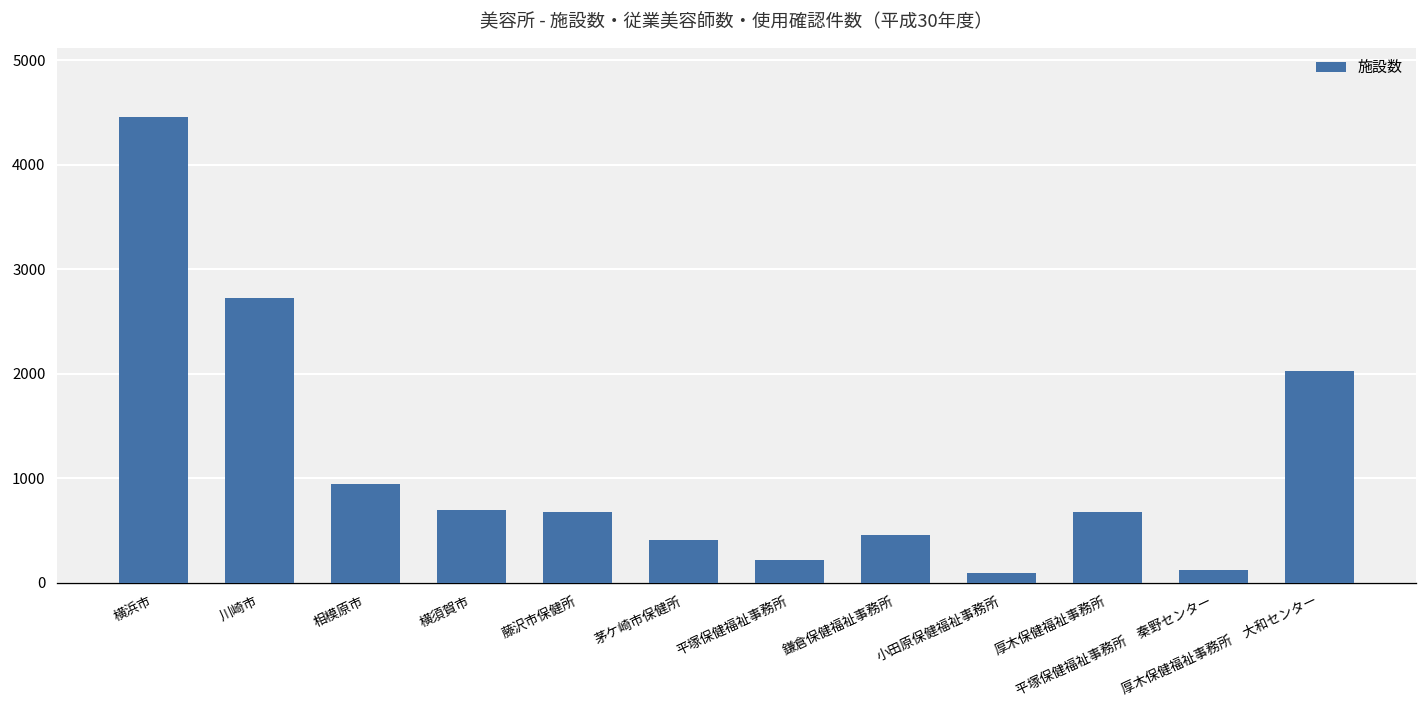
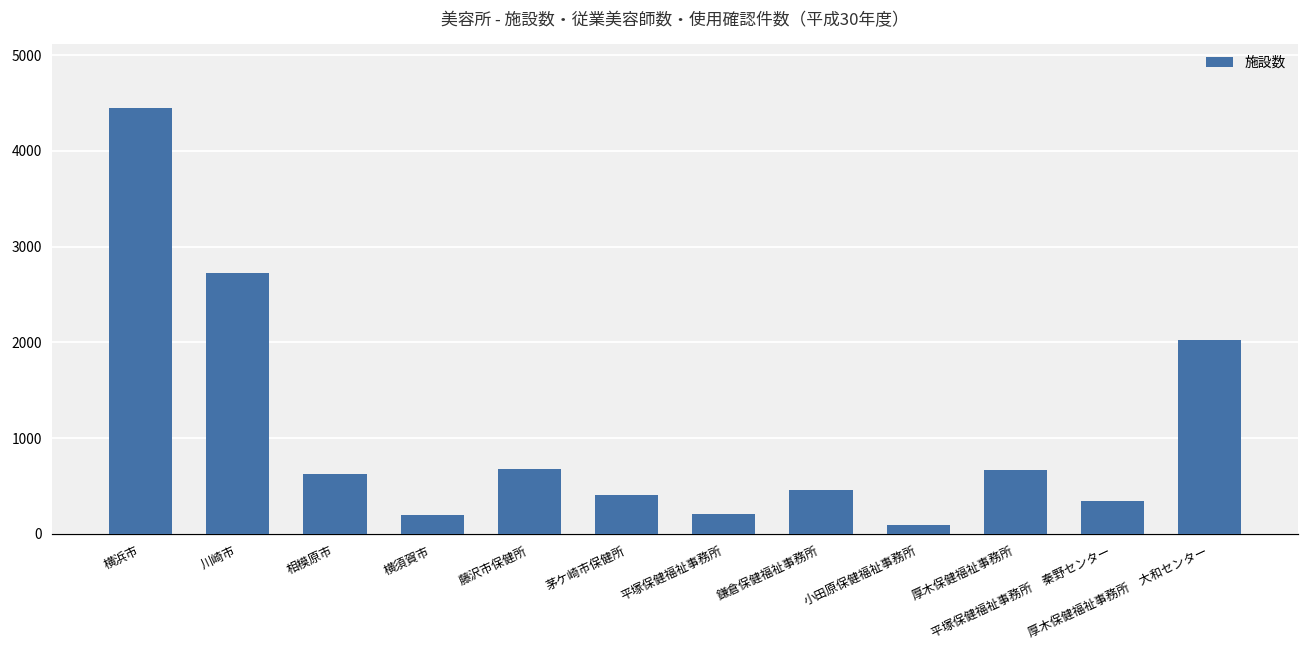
  {
    "横浜市": 4500,
    "川崎市": 2700,
-   "相模原市": 900,
-   "横須賀市": 700,
+   "相模原市": 600,
+   "横須賀市": 200,
    "藤沢市保健所": 700,
    "茅ケ崎市保健所": 400,
    "平塚保健福祉事務所": 200,
    "鎌倉保健福祉事務所": 500,
    "小田原保健福祉事務所": 100,
    "厚木保健福祉事務所": 700,
-   "平塚保健福祉事務所 秦野センター": 100,
+   "平塚保健福祉事務所 秦野センター": 300,
    "厚木保健福祉事務所 大和センター": 2000
  }
